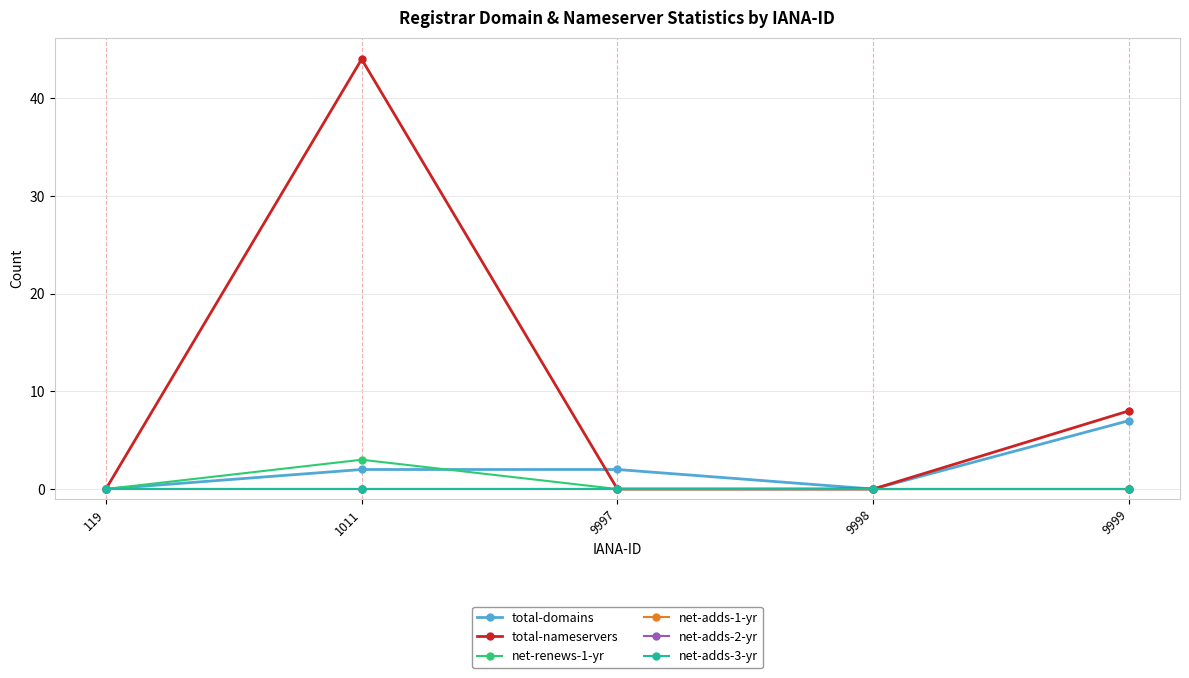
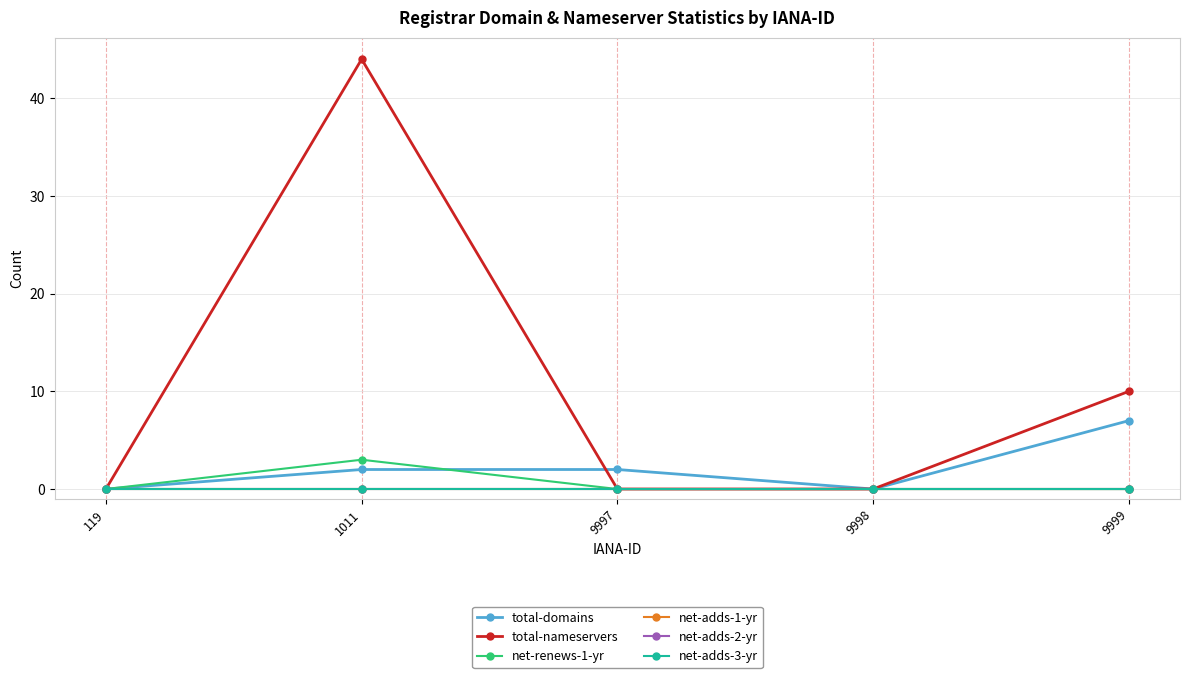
  {
    "total-domains": {
      "1011": 2,
      "9997": 2,
      "9999": 7
    },
    "total-nameservers": {
      "1011": 44,
-     "9999": 8
+     "9999": 10
    }
  }
